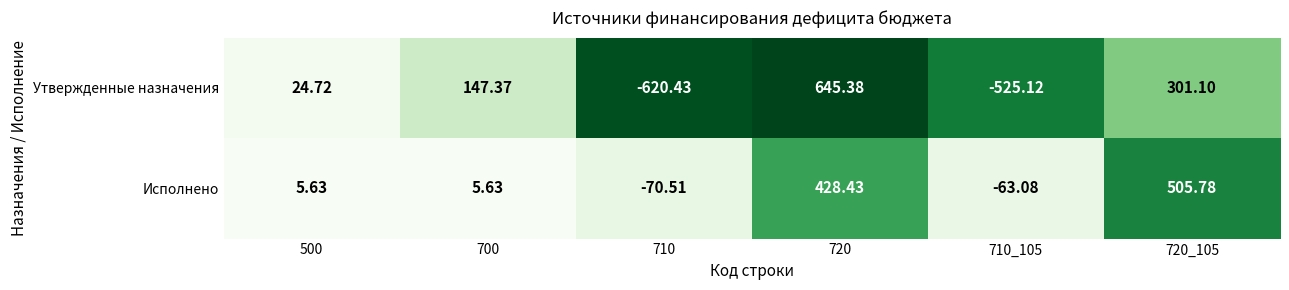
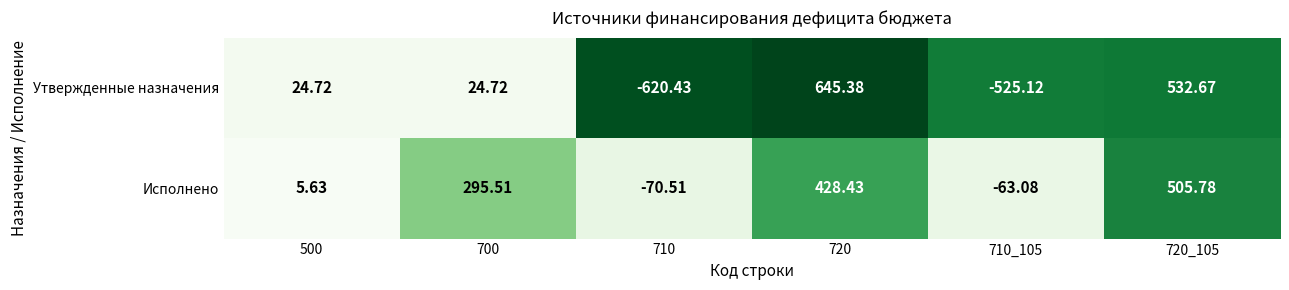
  {
    "Утвержденные назначения": {
      "500": 24.72,
-     "700": 147.37,
+     "700": 24.72,
      "710": -620.43,
      "720": 645.38,
      "710_105": -525.12,
-     "720_105": 301.10
+     "720_105": 532.67
    },
    "Исполнено": {
      "500": 5.63,
-     "700": 5.63,
+     "700": 295.51,
      "710": -70.51,
      "720": 428.43,
      "710_105": -63.08,
      "720_105": 505.78
    }
  }
